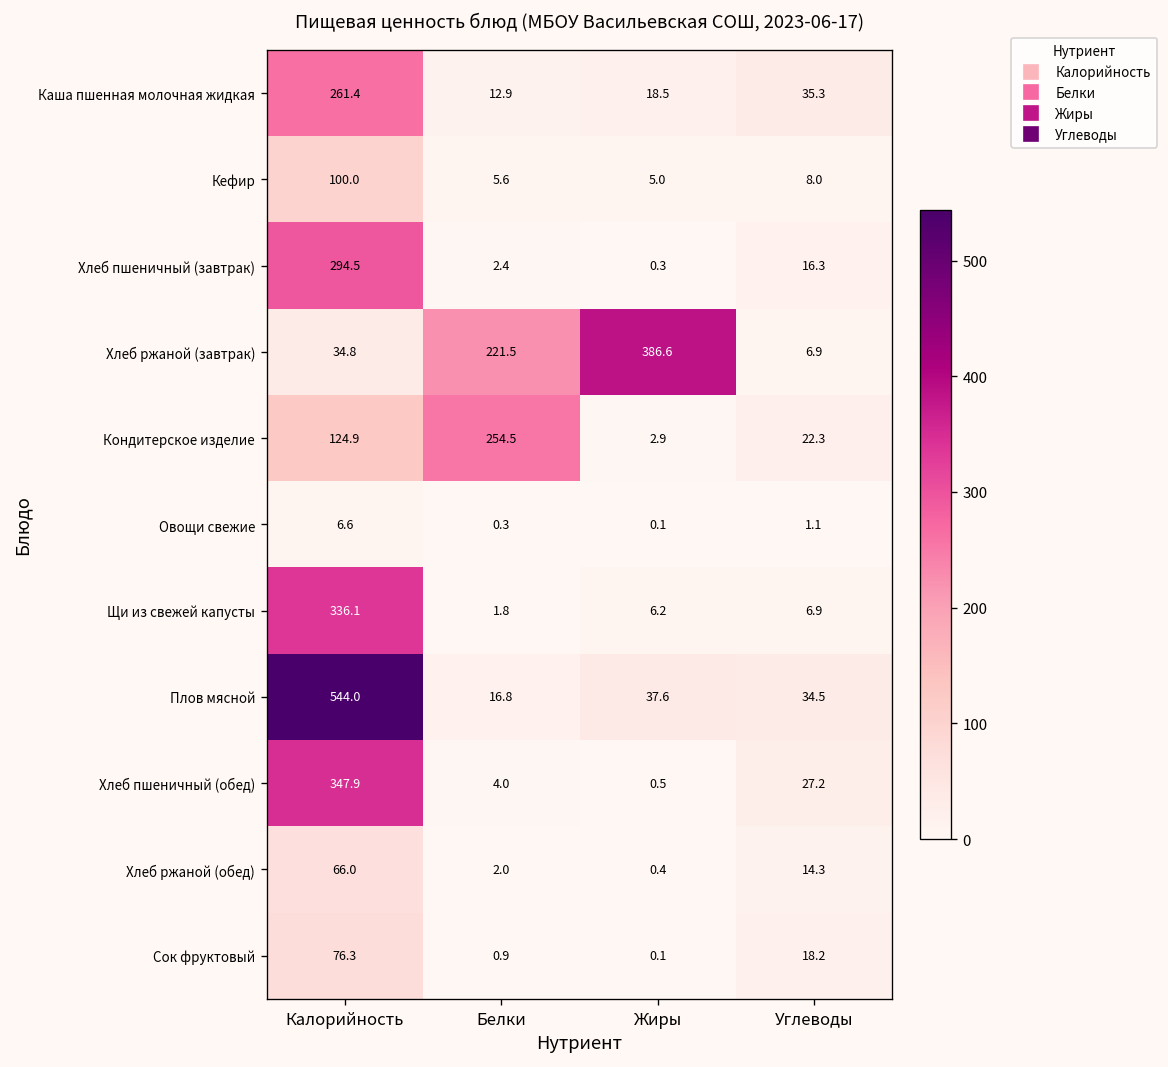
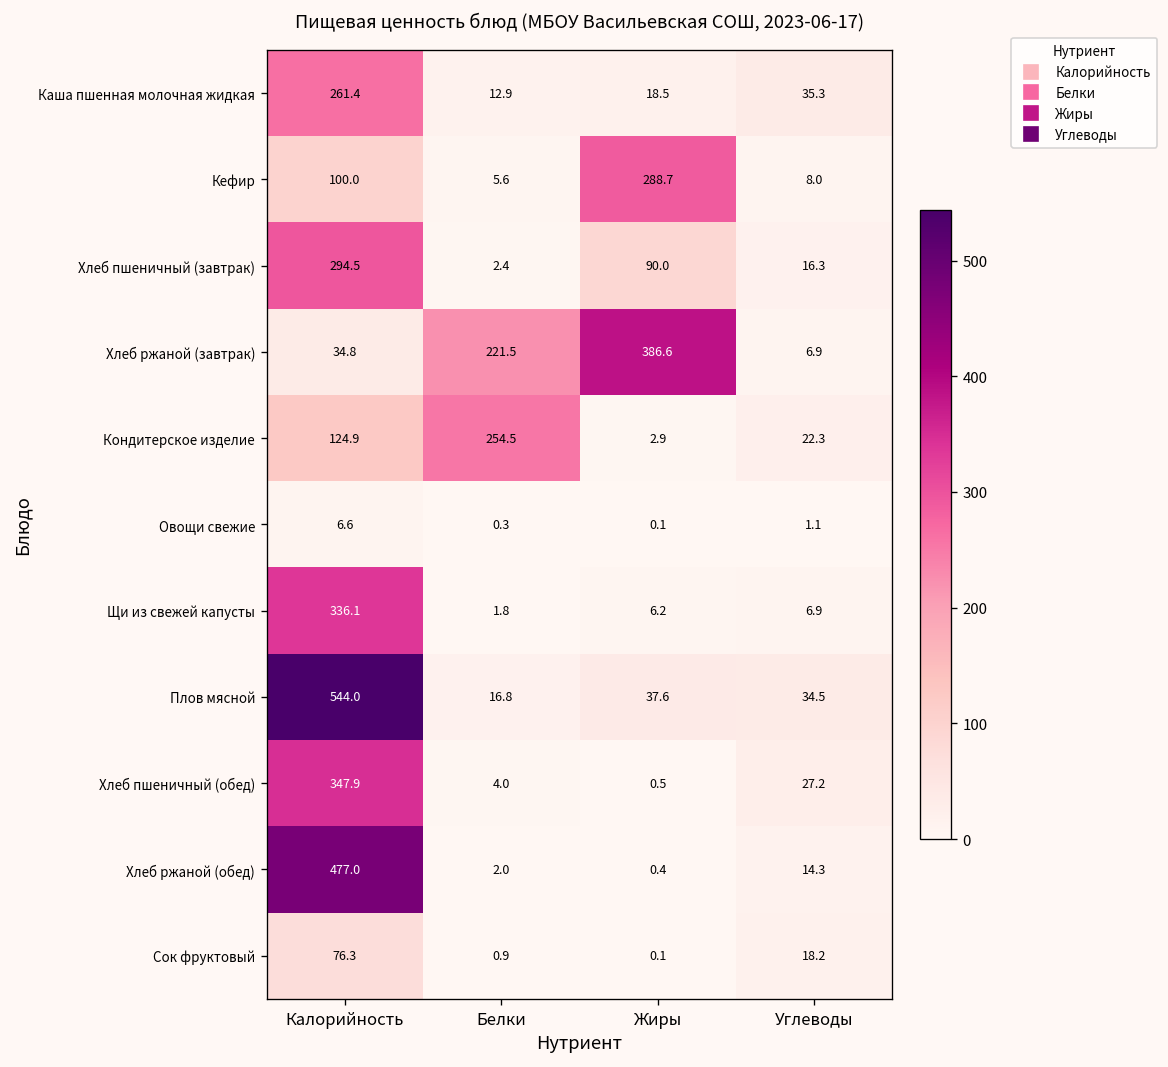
  {
    "Каша пшенная молочная жидкая": {
      "Калорийность": 261.4,
      "Белки": 12.9,
      "Жиры": 18.5,
      "Углеводы": 35.3
    },
    "Кефир": {
      "Калорийность": 100.0,
      "Белки": 5.6,
-     "Жиры": 5.0,
+     "Жиры": 288.7,
      "Углеводы": 8.0
    },
    "Хлеб пшеничный (завтрак)": {
      "Калорийность": 294.5,
      "Белки": 2.4,
-     "Жиры": 0.3,
+     "Жиры": 90.0,
      "Углеводы": 16.3
    },
    "Хлеб ржаной (завтрак)": {
      "Калорийность": 34.8,
      "Белки": 221.5,
      "Жиры": 386.6,
      "Углеводы": 6.9
    },
    "Кондитерское изделие": {
      "Калорийность": 124.9,
      "Белки": 254.5,
      "Жиры": 2.9,
      "Углеводы": 22.3
    },
    "Овощи свежие": {
      "Калорийность": 6.6,
      "Белки": 0.3,
      "Жиры": 0.1,
      "Углеводы": 1.1
    },
    "Щи из свежей капусты": {
      "Калорийность": 336.1,
      "Белки": 1.8,
      "Жиры": 6.2,
      "Углеводы": 6.9
    },
    "Плов мясной": {
      "Калорийность": 544.0,
      "Белки": 16.8,
      "Жиры": 37.6,
      "Углеводы": 34.5
    },
    "Хлеб пшеничный (обед)": {
      "Калорийность": 347.9,
      "Белки": 4.0,
      "Жиры": 0.5,
      "Углеводы": 27.2
    },
    "Хлеб ржаной (обед)": {
-     "Калорийность": 66.0,
+     "Калорийность": 477.0,
      "Белки": 2.0,
      "Жиры": 0.4,
      "Углеводы": 14.3
    },
    "Сок фруктовый": {
      "Калорийность": 76.3,
      "Белки": 0.9,
      "Жиры": 0.1,
      "Углеводы": 18.2
    }
  }
